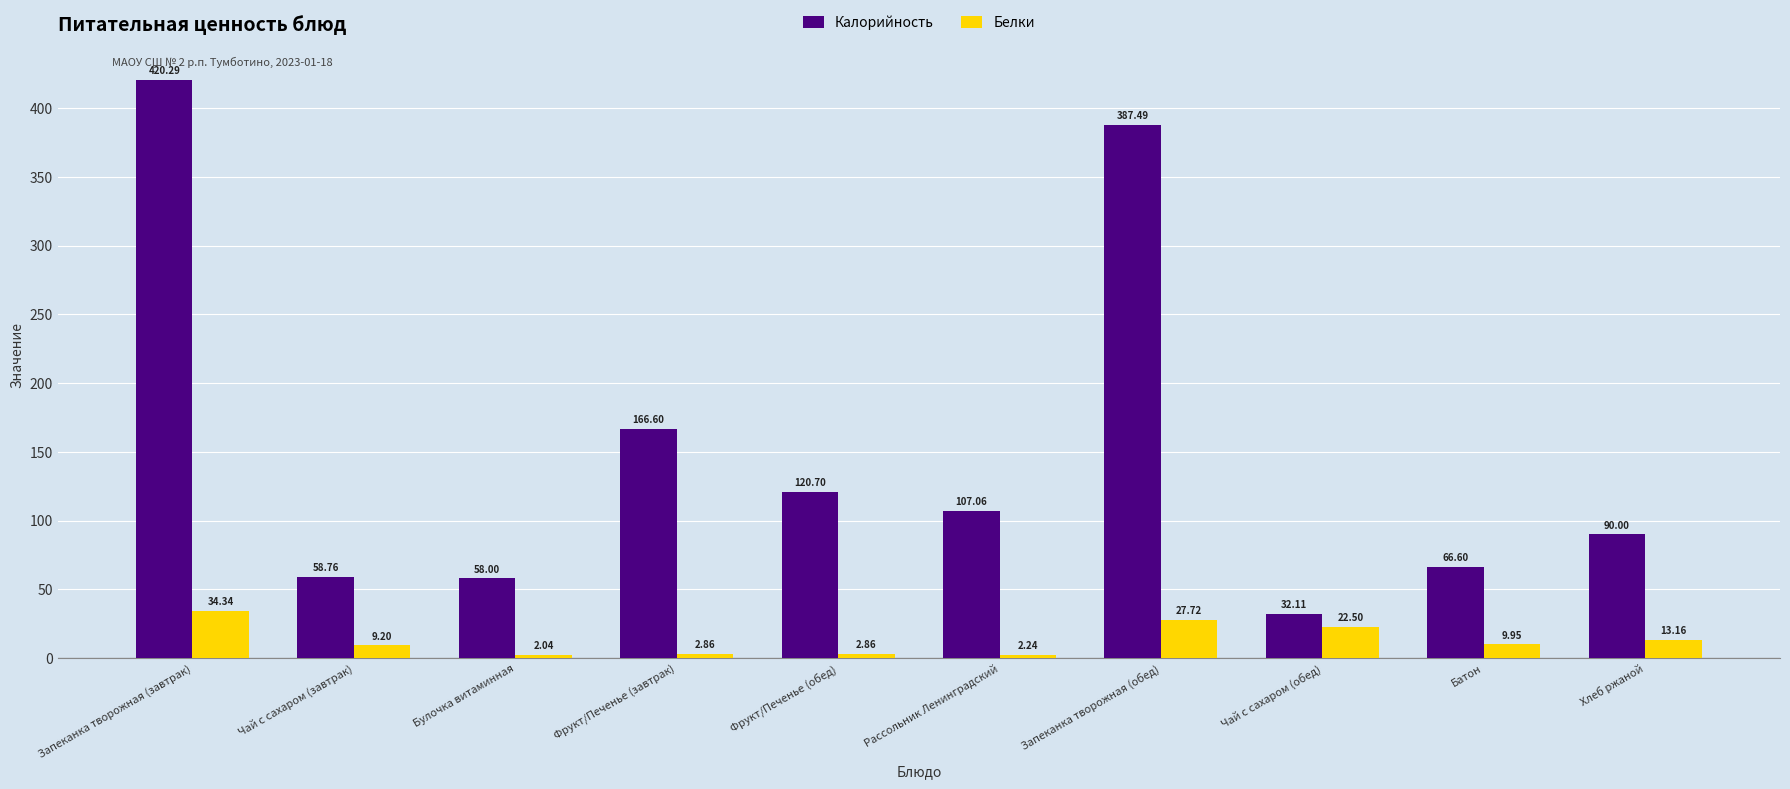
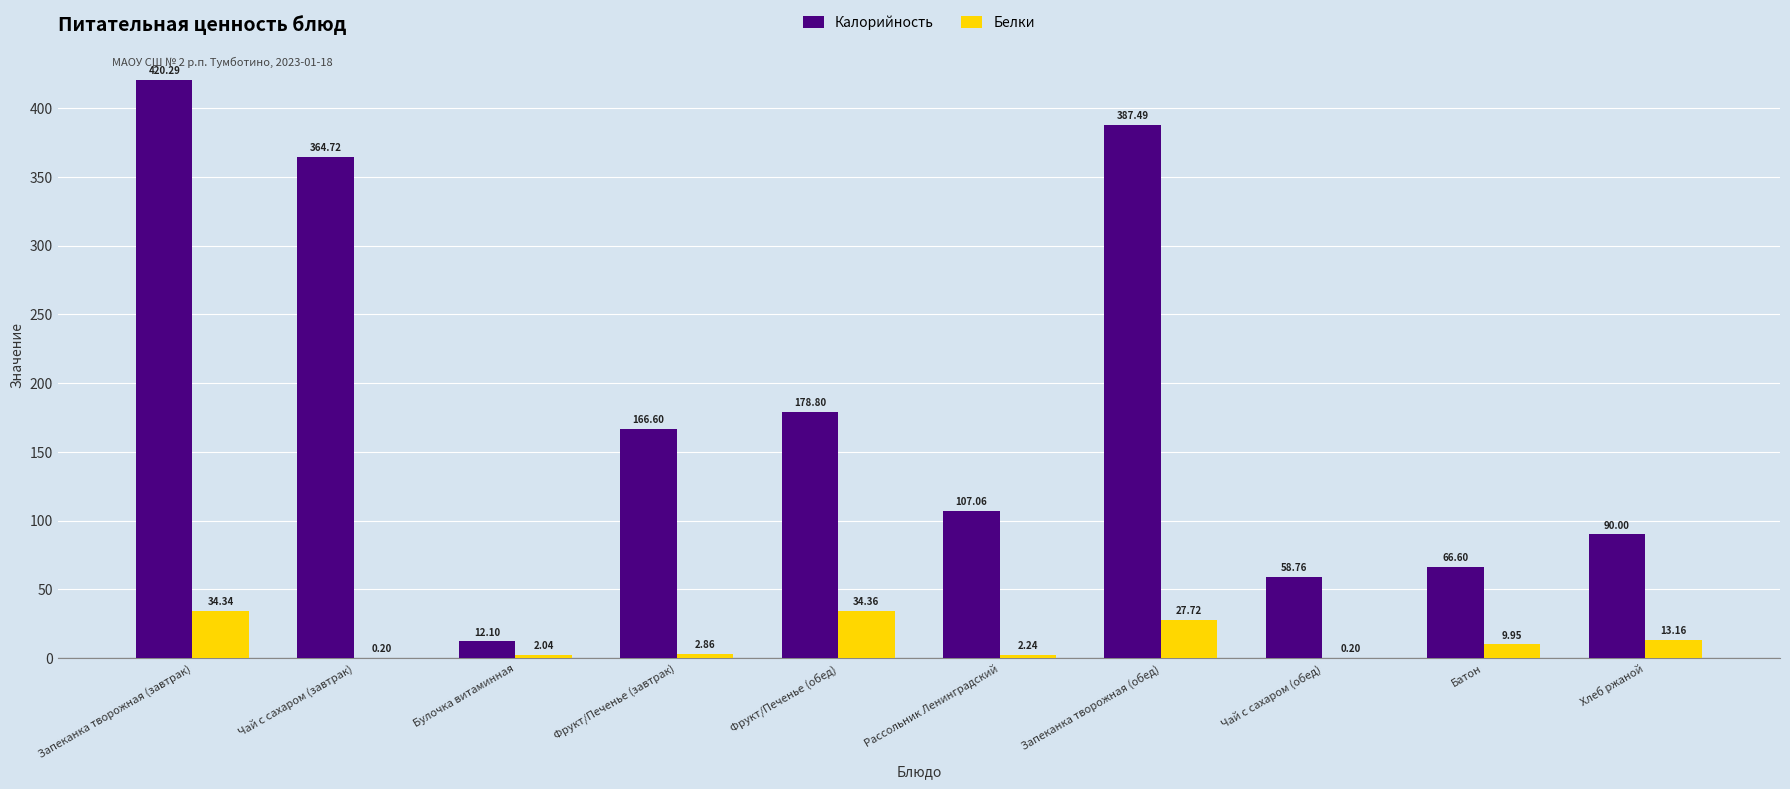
  {
    "Калорийность": {
      "Запеканка творожная (завтрак)": 420.29,
-     "Чай с сахаром (завтрак)": 58.76,
-     "Булочка витаминная": 58.00,
+     "Чай с сахаром (завтрак)": 364.72,
+     "Булочка витаминная": 12.10,
      "Фрукт/Печенье (завтрак)": 166.60,
-     "Фрукт/Печенье (обед)": 120.70,
+     "Фрукт/Печенье (обед)": 178.80,
      "Рассольник Ленинградский": 107.06,
      "Запеканка творожная (обед)": 387.49,
-     "Чай с сахаром (обед)": 32.11,
+     "Чай с сахаром (обед)": 58.76,
      "Батон": 66.60,
      "Хлеб ржаной": 90.00
    },
    "Белки": {
      "Запеканка творожная (завтрак)": 34.34,
-     "Чай с сахаром (завтрак)": 9.20,
+     "Чай с сахаром (завтрак)": 0.20,
      "Булочка витаминная": 2.04,
      "Фрукт/Печенье (завтрак)": 2.86,
-     "Фрукт/Печенье (обед)": 2.86,
+     "Фрукт/Печенье (обед)": 34.36,
      "Рассольник Ленинградский": 2.24,
      "Запеканка творожная (обед)": 27.72,
-     "Чай с сахаром (обед)": 22.50,
+     "Чай с сахаром (обед)": 0.20,
      "Батон": 9.95,
      "Хлеб ржаной": 13.16
    }
  }
